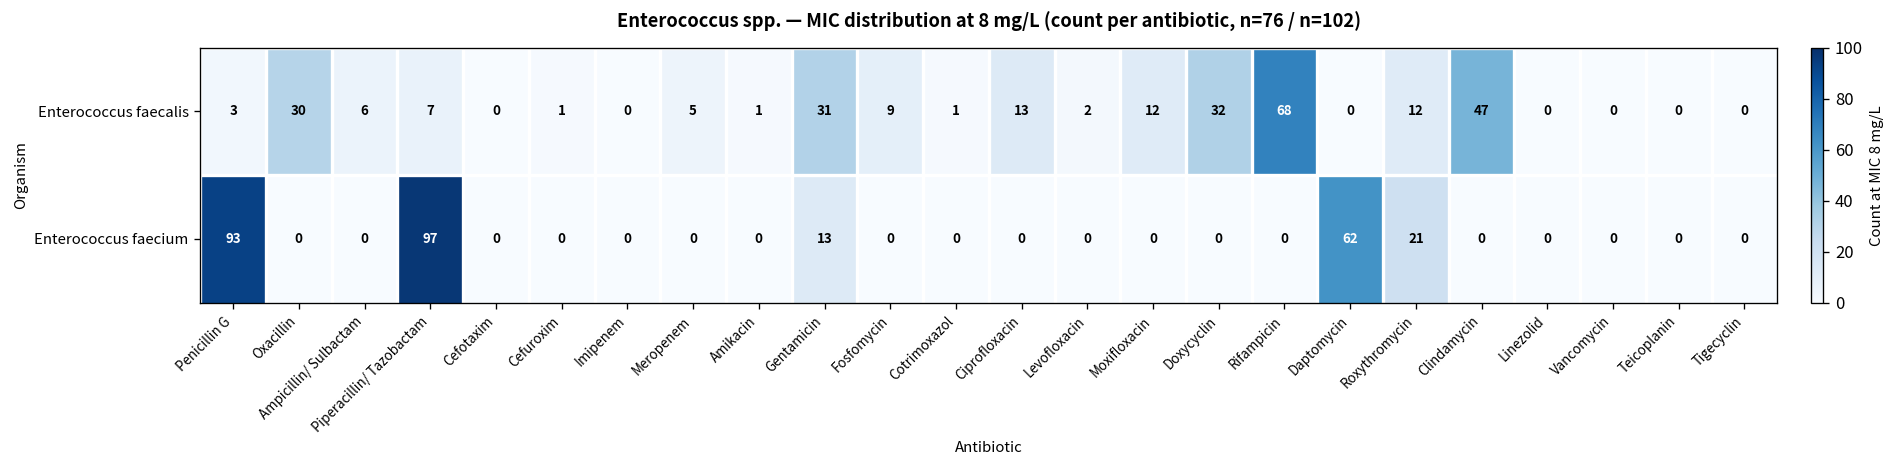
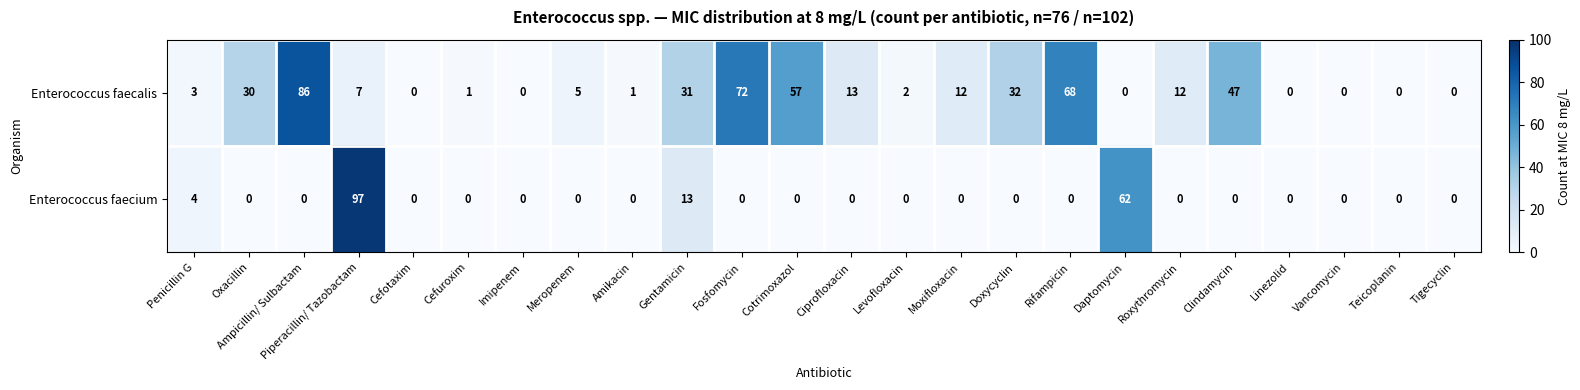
  {
    "Enterococcus faecalis": {
      "Penicillin G": 3,
      "Oxacillin": 30,
-     "Ampicillin/ Sulbactam": 6,
+     "Ampicillin/ Sulbactam": 86,
      "Piperacillin/ Tazobactam": 7,
      "Cefotaxim": 0,
      "Cefuroxim": 1,
      "Imipenem": 0,
      "Meropenem": 5,
      "Amikacin": 1,
      "Gentamicin": 31,
-     "Fosfomycin": 9,
-     "Cotrimoxazol": 1,
+     "Fosfomycin": 72,
+     "Cotrimoxazol": 57,
      "Ciprofloxacin": 13,
      "Levofloxacin": 2,
      "Moxifloxacin": 12,
      "Doxycyclin": 32,
      "Rifampicin": 68,
      "Daptomycin": 0,
      "Roxythromycin": 12,
      "Clindamycin": 47,
      "Linezolid": 0,
      "Vancomycin": 0,
      "Teicoplanin": 0,
      "Tigecyclin": 0
    },
    "Enterococcus faecium": {
-     "Penicillin G": 93,
+     "Penicillin G": 4,
      "Oxacillin": 0,
      "Ampicillin/ Sulbactam": 0,
      "Piperacillin/ Tazobactam": 97,
      "Cefotaxim": 0,
      "Cefuroxim": 0,
      "Imipenem": 0,
      "Meropenem": 0,
      "Amikacin": 0,
      "Gentamicin": 13,
      "Fosfomycin": 0,
      "Cotrimoxazol": 0,
      "Ciprofloxacin": 0,
      "Levofloxacin": 0,
      "Moxifloxacin": 0,
      "Doxycyclin": 0,
      "Rifampicin": 0,
      "Daptomycin": 62,
-     "Roxythromycin": 21,
+     "Roxythromycin": 0,
      "Clindamycin": 0,
      "Linezolid": 0,
      "Vancomycin": 0,
      "Teicoplanin": 0,
      "Tigecyclin": 0
    }
  }
